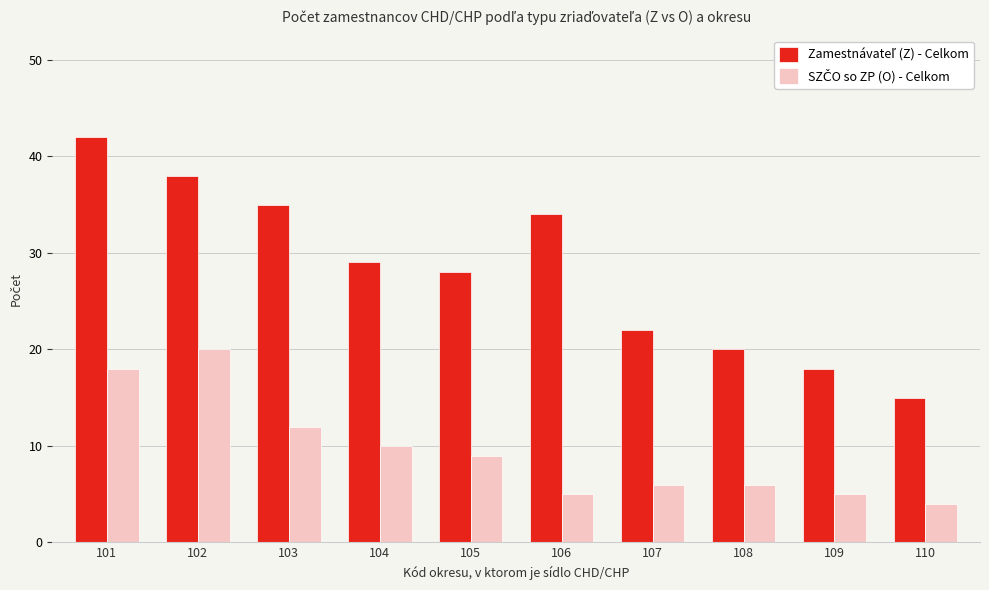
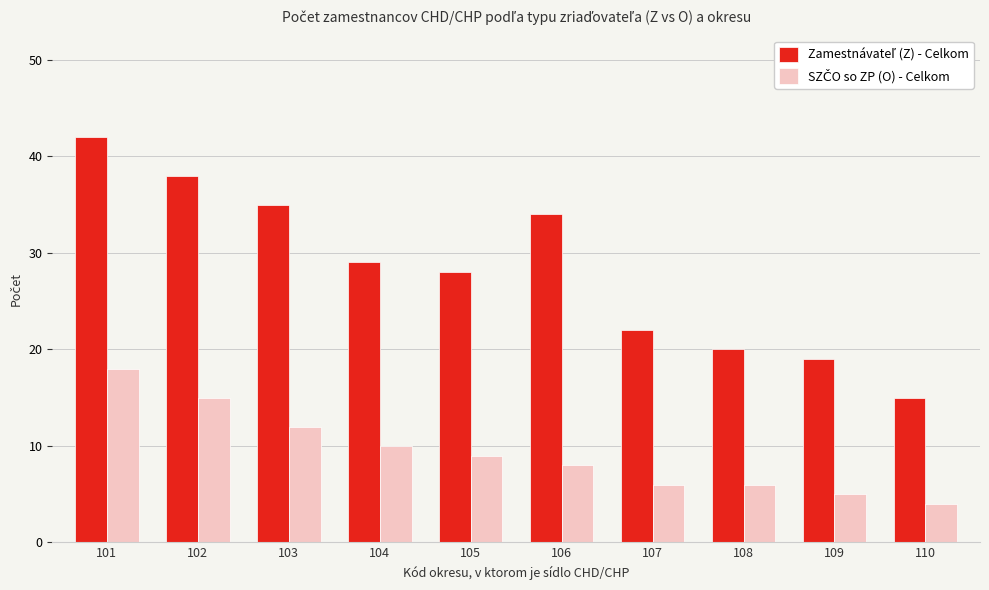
  {
    "Zamestnávateľ (Z) - Celkom": {
      "101": 42,
      "102": 38,
      "103": 35,
      "104": 29,
      "105": 28,
      "106": 34,
      "107": 22,
      "108": 20,
-     "109": 18,
+     "109": 19,
      "110": 15
    },
    "SZČO so ZP (O) - Celkom": {
      "101": 18,
-     "102": 20,
+     "102": 15,
      "103": 12,
      "104": 10,
      "105": 9,
-     "106": 5,
+     "106": 8,
      "107": 6,
      "108": 6,
      "109": 5,
      "110": 4
    }
  }
